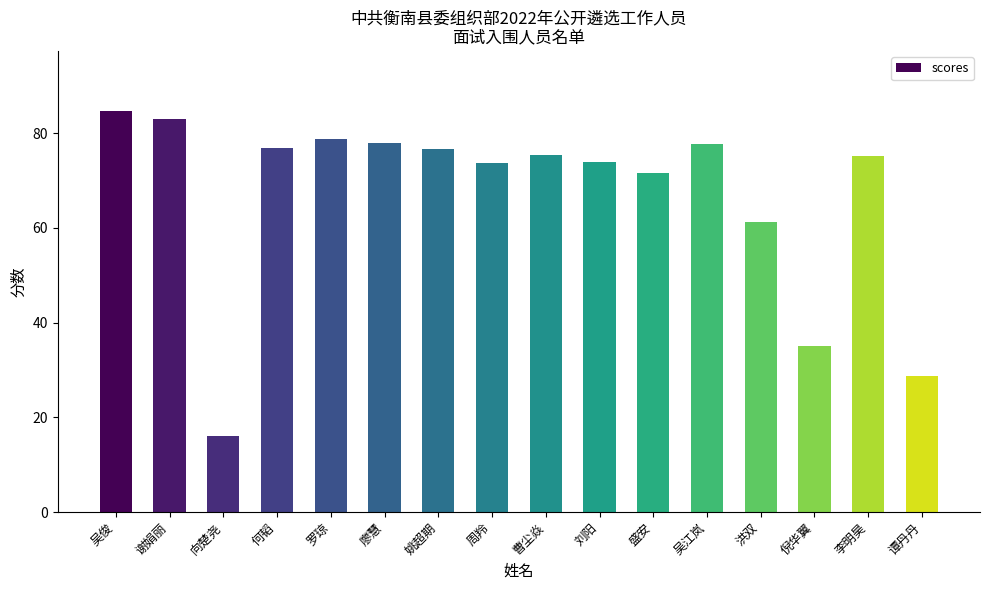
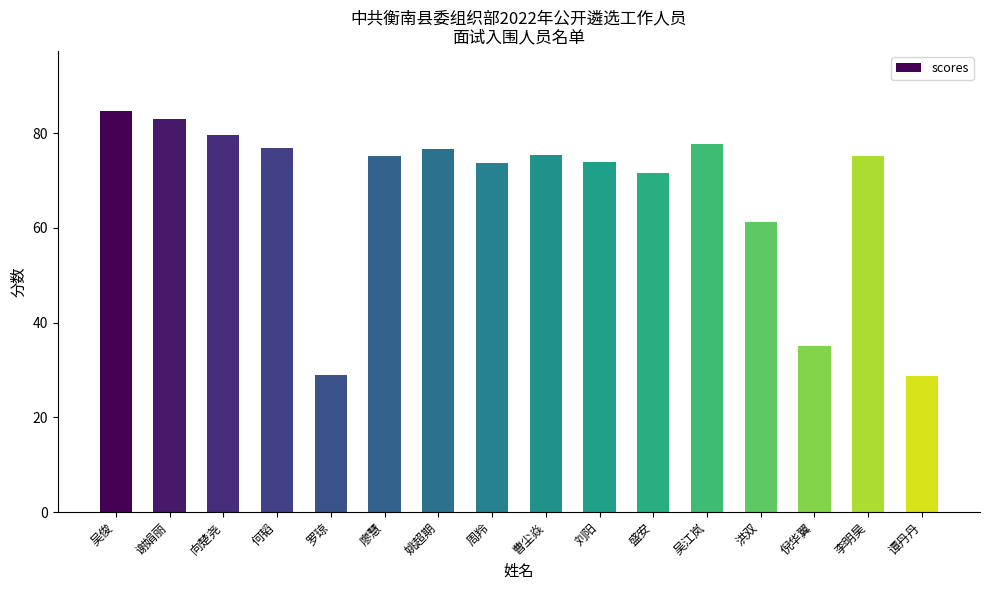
  {
    "吴俊": 85,
    "谢娟丽": 83,
-   "向楚尧": 16,
+   "向楚尧": 80,
    "何韬": 77,
-   "罗琼": 79,
-   "廖慧": 78,
+   "罗琼": 29,
+   "廖慧": 75,
    "姚超期": 77,
    "周羚": 74,
    "曹尘焱": 75,
    "刘阳": 74,
    "盛安": 72,
    "吴江岚": 78,
    "洪双": 61,
    "倪华翼": 35,
    "李明昊": 75,
    "谭丹丹": 29
  }
